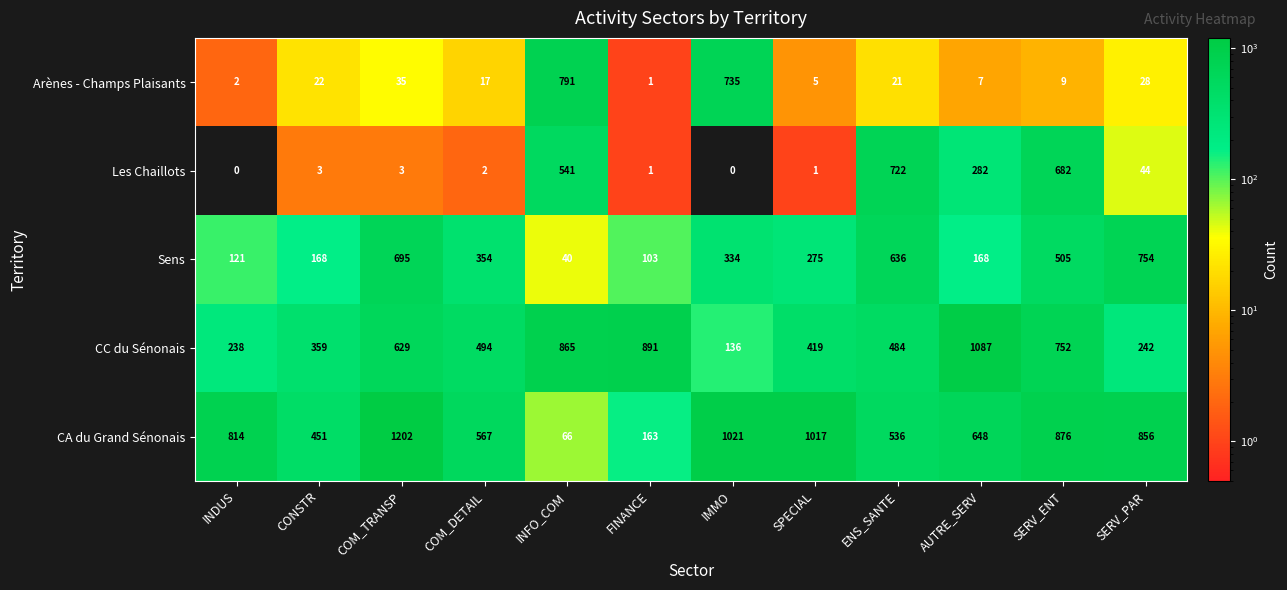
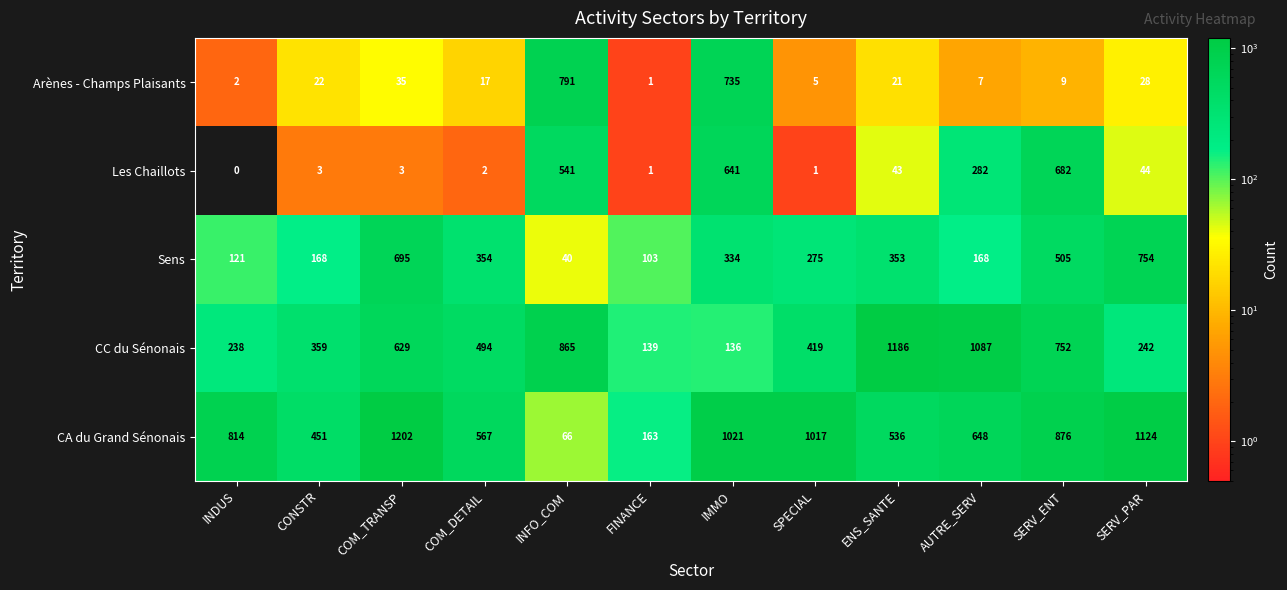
  {
    "Arènes - Champs Plaisants": {
      "INDUS": 2,
      "CONSTR": 22,
      "COM_TRANSP": 35,
      "COM_DETAIL": 17,
      "INFO_COM": 791,
      "FINANCE": 1,
      "IMMO": 735,
      "SPECIAL": 5,
      "ENS_SANTE": 21,
      "AUTRE_SERV": 7,
      "SERV_ENT": 9,
      "SERV_PAR": 28
    },
    "Les Chaillots": {
      "INDUS": 0,
      "CONSTR": 3,
      "COM_TRANSP": 3,
      "COM_DETAIL": 2,
      "INFO_COM": 541,
      "FINANCE": 1,
-     "IMMO": 0,
+     "IMMO": 641,
      "SPECIAL": 1,
-     "ENS_SANTE": 722,
+     "ENS_SANTE": 43,
      "AUTRE_SERV": 282,
      "SERV_ENT": 682,
      "SERV_PAR": 44
    },
    "Sens": {
      "INDUS": 121,
      "CONSTR": 168,
      "COM_TRANSP": 695,
      "COM_DETAIL": 354,
      "INFO_COM": 40,
      "FINANCE": 103,
      "IMMO": 334,
      "SPECIAL": 275,
-     "ENS_SANTE": 636,
+     "ENS_SANTE": 353,
      "AUTRE_SERV": 168,
      "SERV_ENT": 505,
      "SERV_PAR": 754
    },
    "CC du Sénonais": {
      "INDUS": 238,
      "CONSTR": 359,
      "COM_TRANSP": 629,
      "COM_DETAIL": 494,
      "INFO_COM": 865,
-     "FINANCE": 891,
+     "FINANCE": 139,
      "IMMO": 136,
      "SPECIAL": 419,
-     "ENS_SANTE": 484,
+     "ENS_SANTE": 1186,
      "AUTRE_SERV": 1087,
      "SERV_ENT": 752,
      "SERV_PAR": 242
    },
    "CA du Grand Sénonais": {
      "INDUS": 814,
      "CONSTR": 451,
      "COM_TRANSP": 1202,
      "COM_DETAIL": 567,
      "INFO_COM": 66,
      "FINANCE": 163,
      "IMMO": 1021,
      "SPECIAL": 1017,
      "ENS_SANTE": 536,
      "AUTRE_SERV": 648,
      "SERV_ENT": 876,
-     "SERV_PAR": 856
+     "SERV_PAR": 1124
    }
  }
